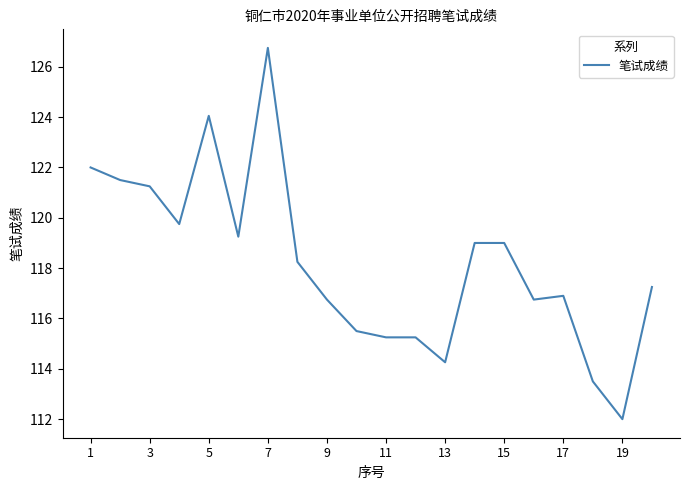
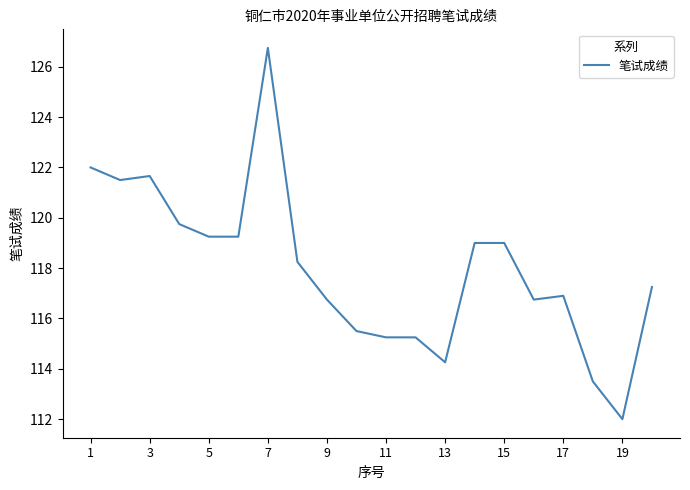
  {
    "1": 122.0,
-   "3": 121.3,
-   "5": 124.1,
+   "3": 121.7,
+   "5": 119.3,
    "7": 126.8,
    "9": 116.8,
    "11": 115.3,
    "13": 114.3,
    "15": 119.0,
    "17": 116.9,
    "19": 112.0
  }
